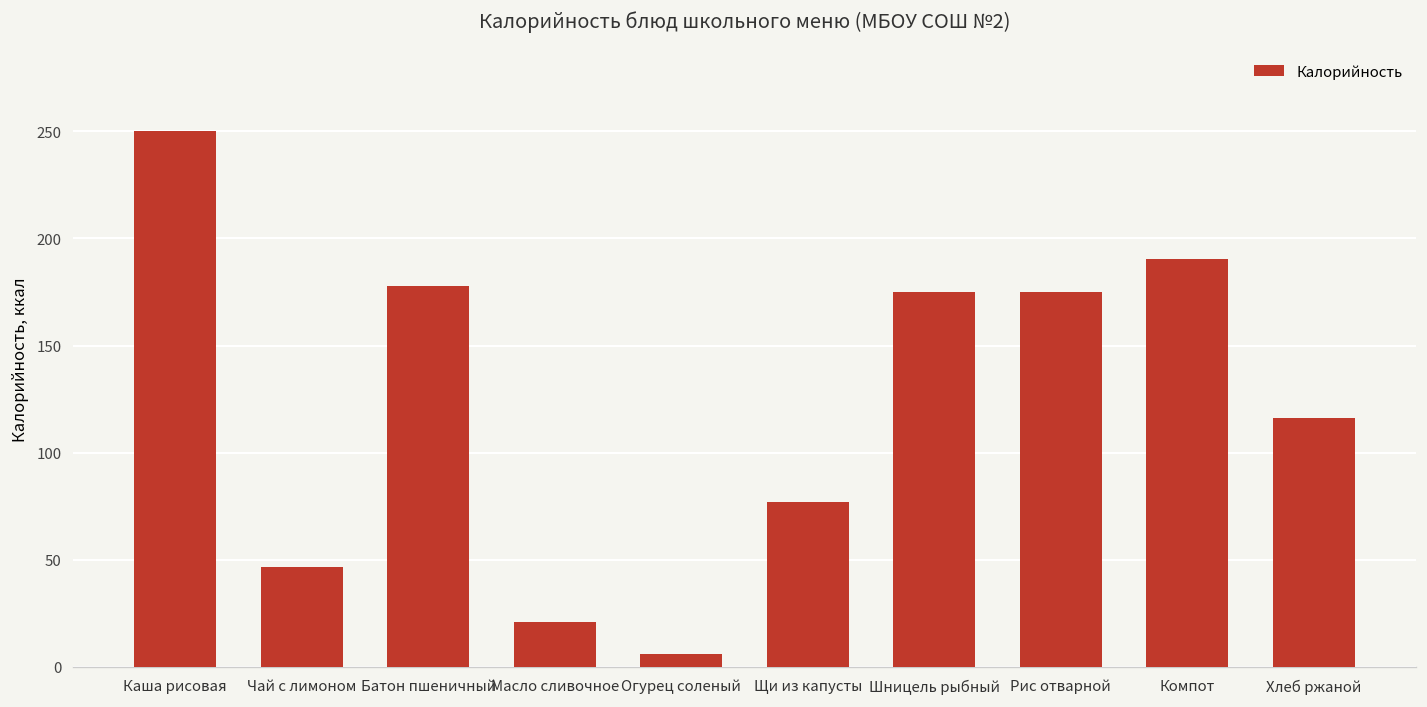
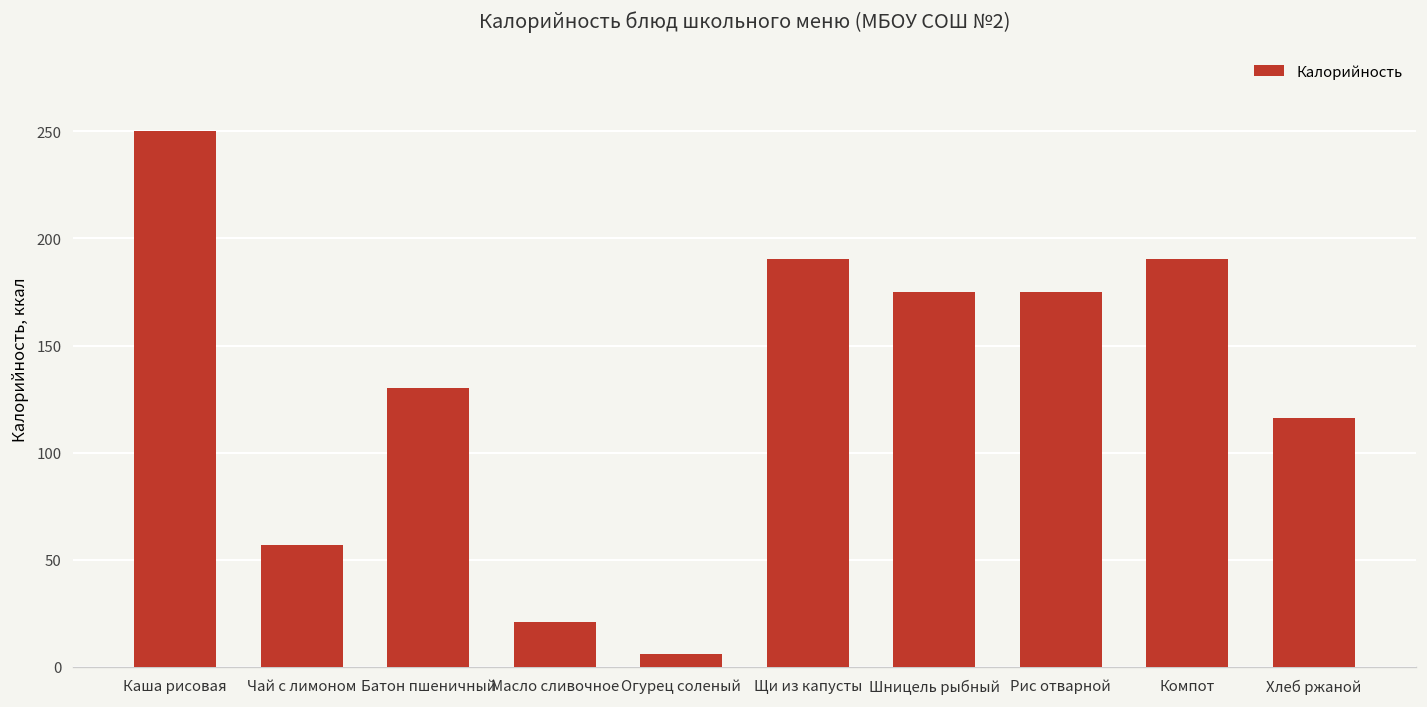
  {
    "Каша рисовая": 250,
-   "Чай с лимоном": 47,
-   "Батон пшеничный": 178,
+   "Чай с лимоном": 57,
+   "Батон пшеничный": 130,
    "Масло сливочное": 21,
    "Огурец соленый": 6,
-   "Щи из капусты": 77,
+   "Щи из капусты": 191,
    "Шницель рыбный": 175,
    "Рис отварной": 175,
    "Компот": 191,
    "Хлеб ржаной": 116
  }
